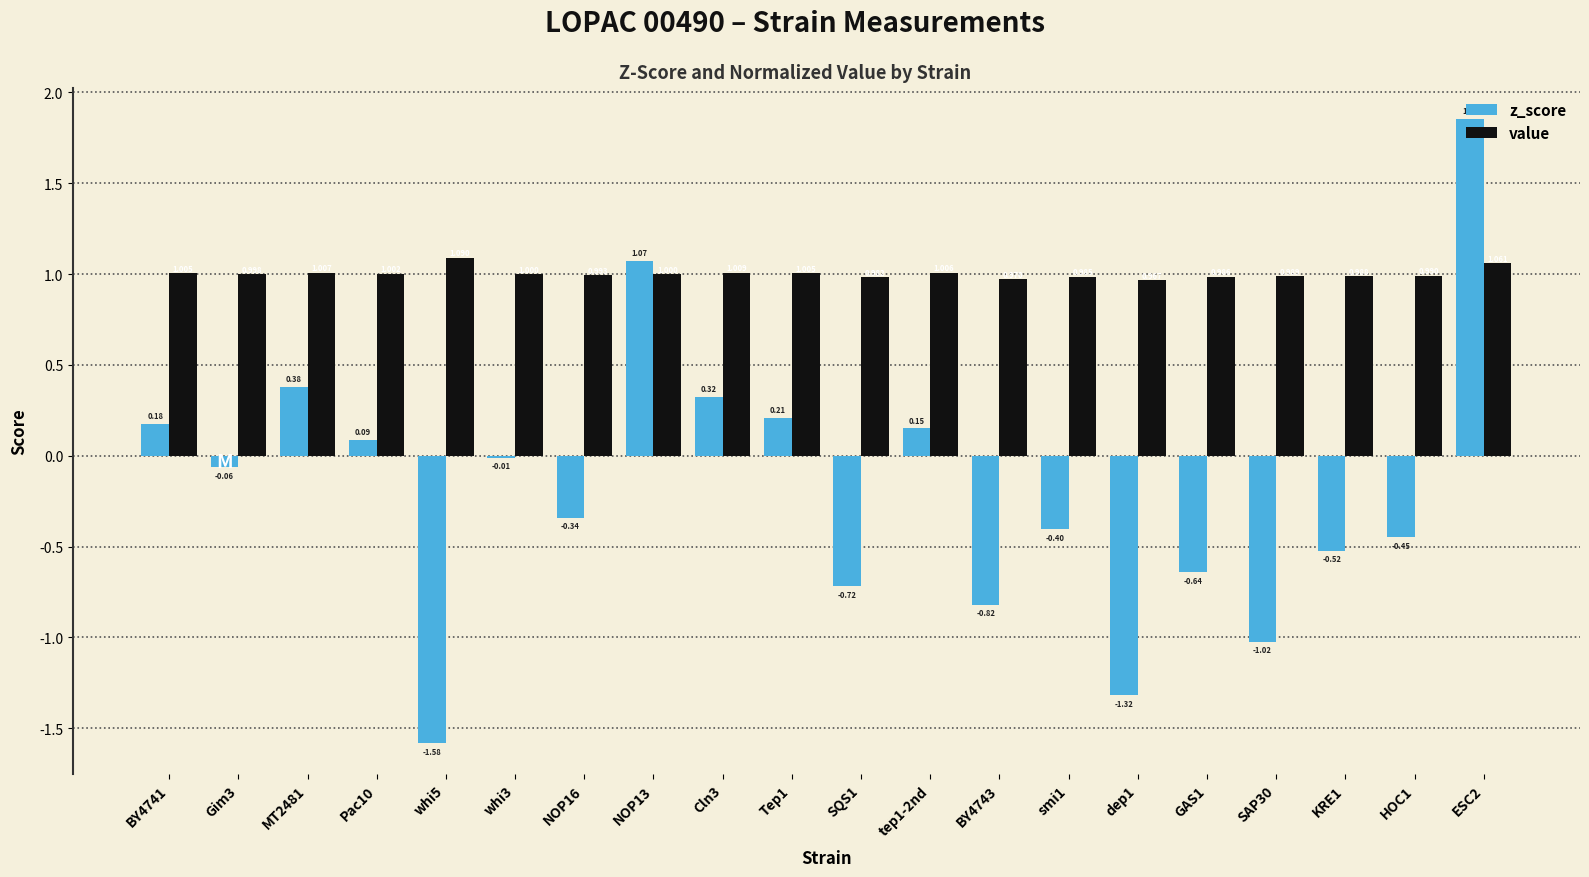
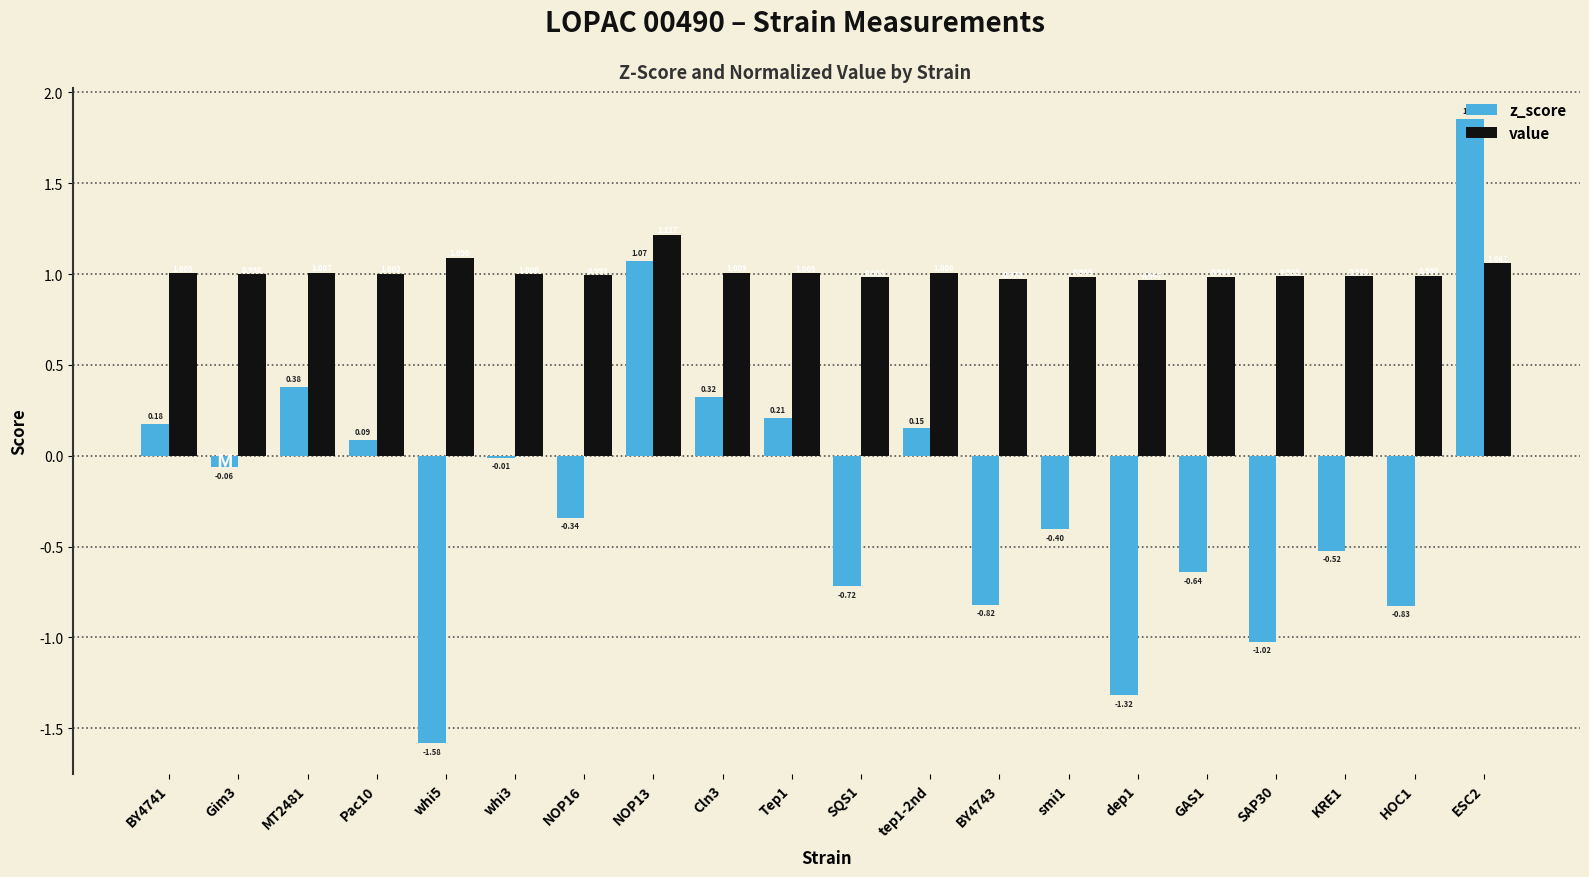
  {
    "z_score": {
      "BY4741": 0.18,
      "Gim3": -0.06,
      "MT2481": 0.38,
      "Pac10": 0.09,
      "whi5": -1.58,
      "whi3": -0.01,
      "NOP16": -0.34,
      "NOP13": 1.07,
      "Cln3": 0.32,
      "Tep1": 0.21,
      "SQS1": -0.72,
      "tep1-2nd": 0.15,
      "BY4743": -0.82,
      "smi1": -0.40,
      "dep1": -1.32,
      "GAS1": -0.64,
      "SAP30": -1.02,
      "KRE1": -0.52,
-     "HOC1": -0.45,
+     "HOC1": -0.83,
      "ESC2": 1.85
    },
    "value": {
      "BY4741": 1.01,
      "Gim3": 1.00,
      "MT2481": 1.01,
      "Pac10": 1.00,
      "whi5": 1.09,
      "whi3": 1.00,
      "NOP16": 0.99,
-     "NOP13": 1.00,
+     "NOP13": 1.22,
      "Cln3": 1.01,
      "Tep1": 1.00,
      "SQS1": 0.98,
      "tep1-2nd": 1.01,
      "BY4743": 0.97,
      "smi1": 0.99,
      "dep1": 0.97,
      "GAS1": 0.99,
      "SAP30": 0.99,
      "KRE1": 0.99,
      "HOC1": 0.99,
      "ESC2": 1.06
    }
  }
